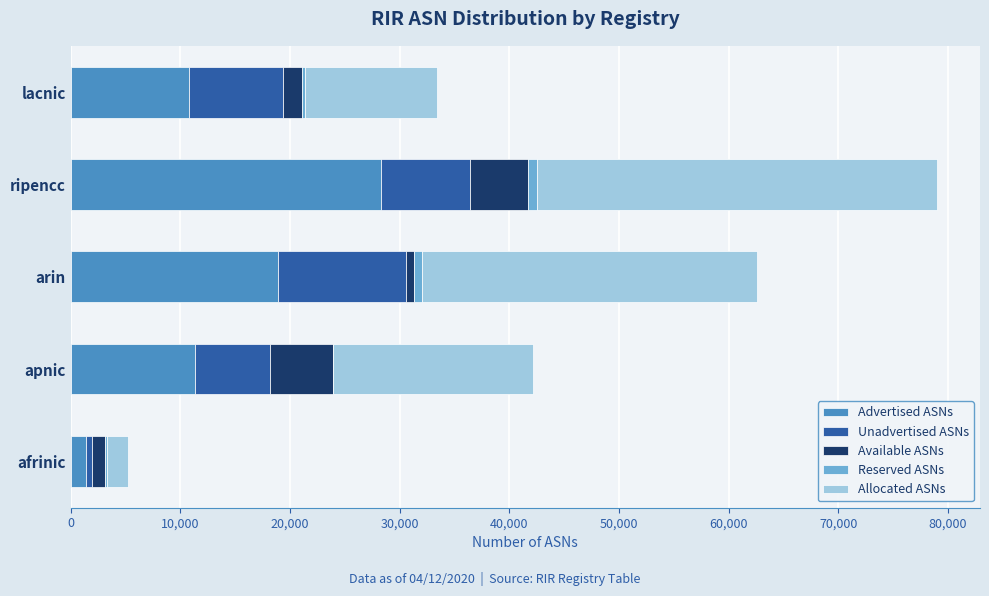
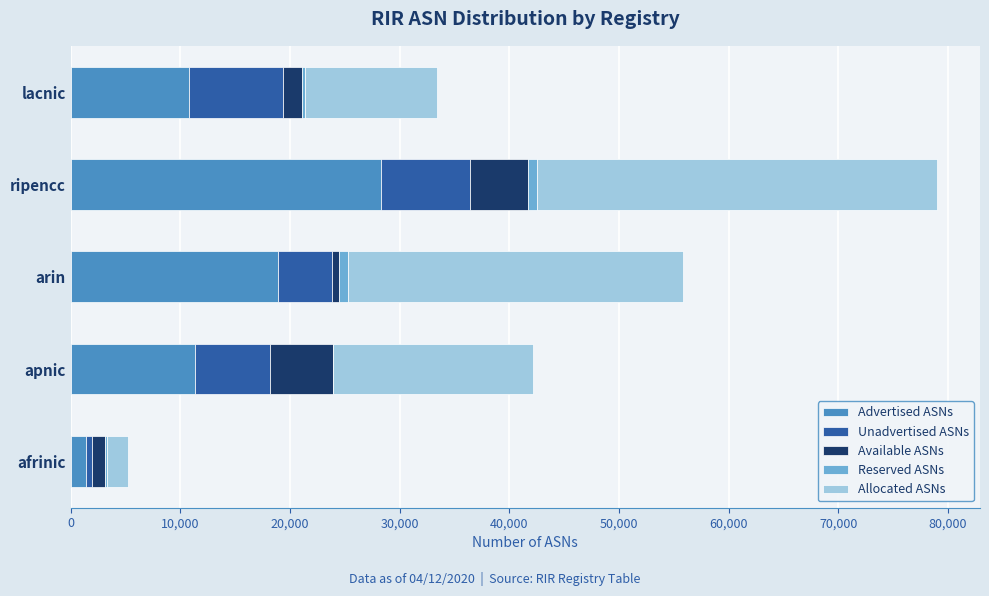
  {
    "Unadvertised ASNs": {
      "lacnic": "8,500",
      "ripencc": "8,100",
-     "arin": "11,600",
+     "arin": "4,900",
      "apnic": "6,800",
      "afrinic": "500"
    },
    "Available ASNs": {
      "lacnic": "1,800",
      "ripencc": "5,300",
      "arin": "700",
      "apnic": "5,800",
      "afrinic": "1,200"
    }
  }
